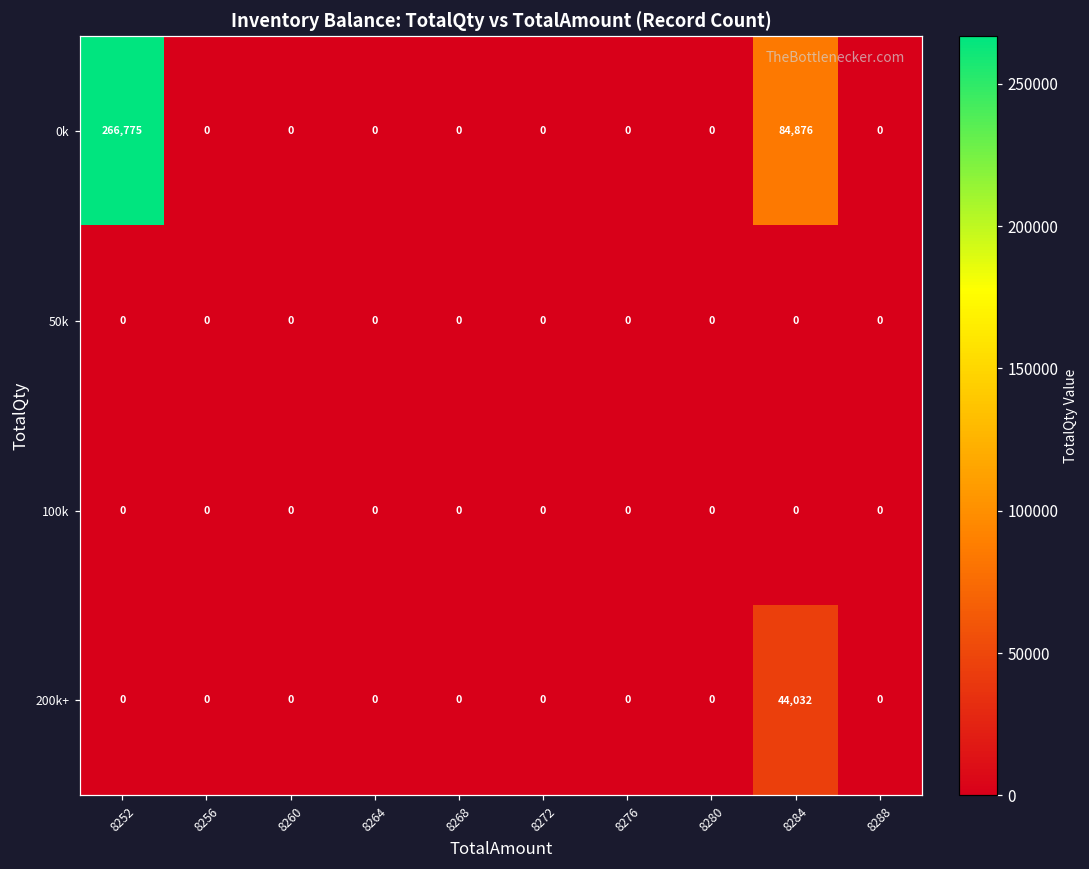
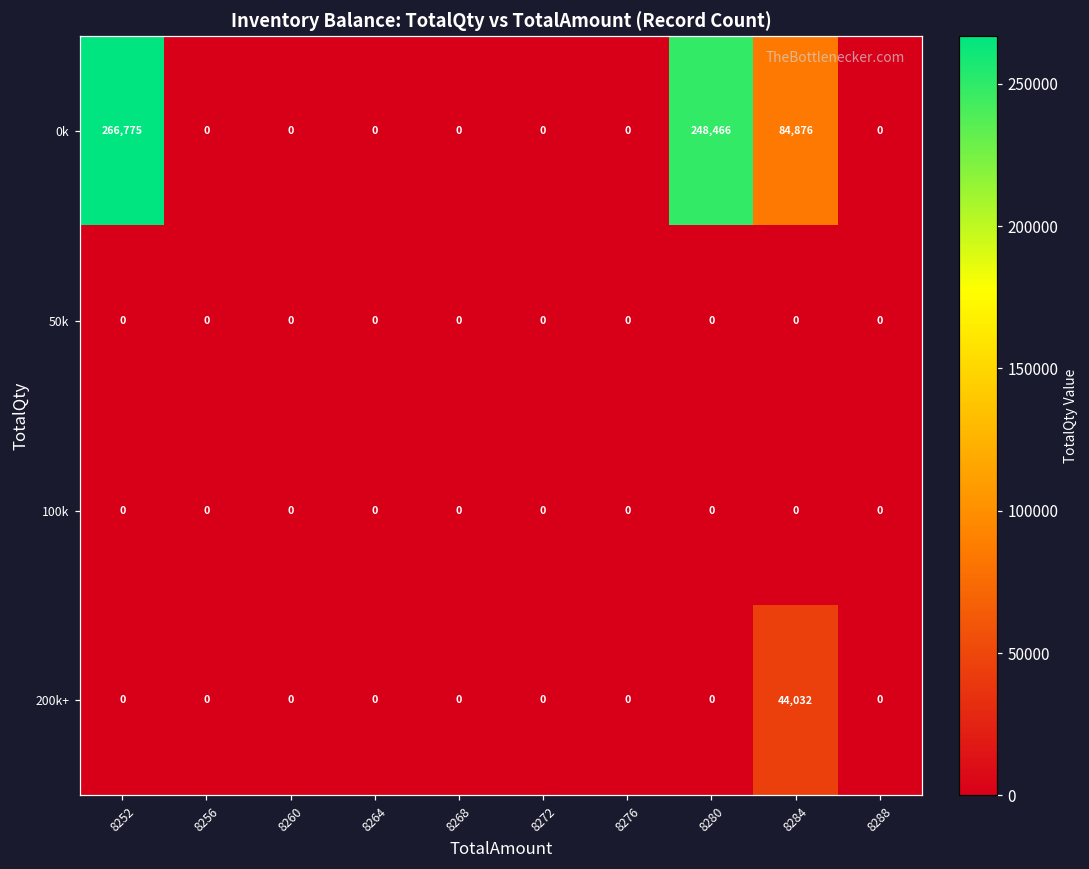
  {
    "0k": {
      "8252": "266,775",
      "8256": "0",
      "8260": "0",
      "8264": "0",
      "8268": "0",
      "8272": "0",
      "8276": "0",
-     "8280": "0",
+     "8280": "248,466",
      "8288": "0"
    },
    "50k": {
      "8252": "0",
      "8256": "0",
      "8260": "0",
      "8264": "0",
      "8268": "0",
      "8272": "0",
      "8276": "0",
      "8280": "0",
      "8284": "0",
      "8288": "0"
    },
    "100k": {
      "8252": "0",
      "8256": "0",
      "8260": "0",
      "8264": "0",
      "8268": "0",
      "8272": "0",
      "8276": "0",
      "8280": "0",
      "8284": "0",
      "8288": "0"
    },
    "200k+": {
      "8252": "0",
      "8256": "0",
      "8260": "0",
      "8264": "0",
      "8268": "0",
      "8272": "0",
      "8276": "0",
      "8280": "0",
      "8284": "44,032",
      "8288": "0"
    }
  }
